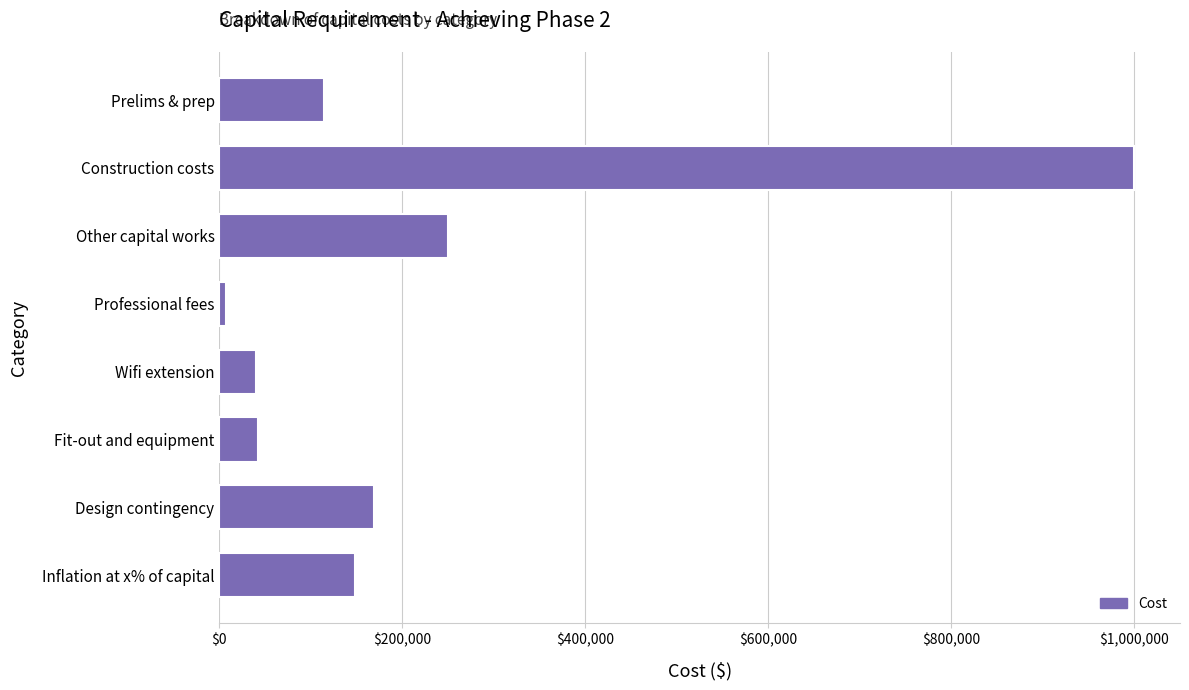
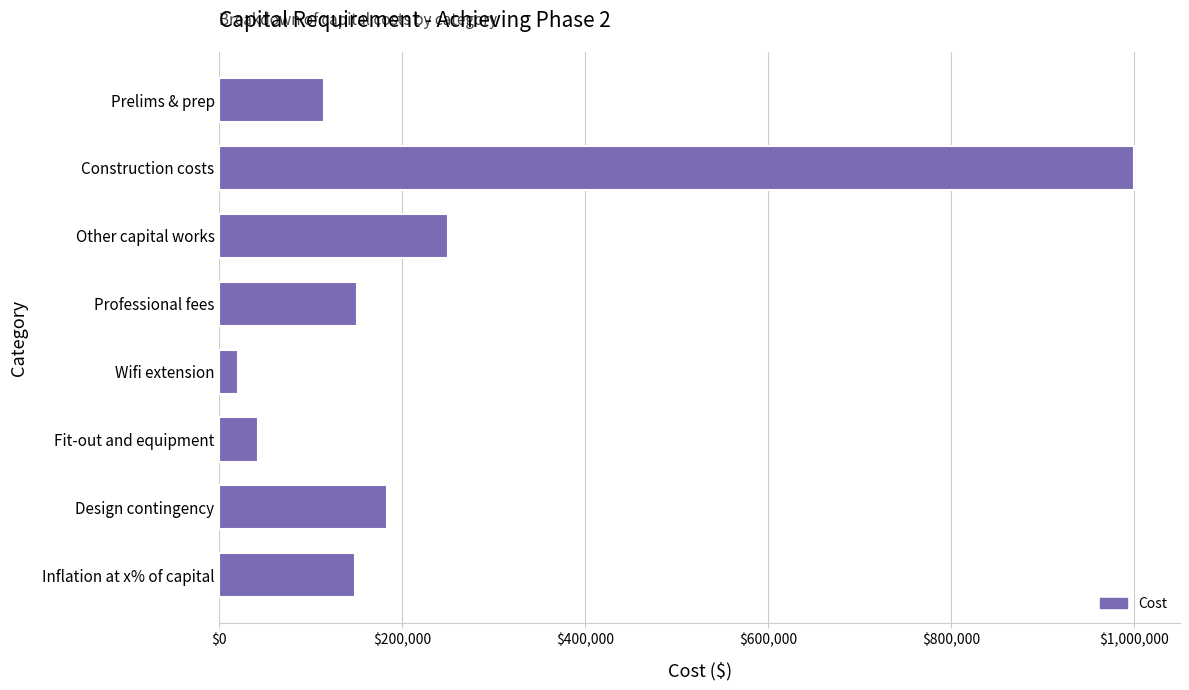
  {
    "Prelims & prep": "$110,000",
    "Construction costs": "$1,000,000",
    "Other capital works": "$250,000",
-   "Professional fees": "$10,000",
-   "Wifi extension": "$40,000",
+   "Professional fees": "$150,000",
+   "Wifi extension": "$20,000",
    "Fit-out and equipment": "$40,000",
-   "Design contingency": "$170,000",
+   "Design contingency": "$180,000",
    "Inflation at x% of capital": "$150,000"
  }
